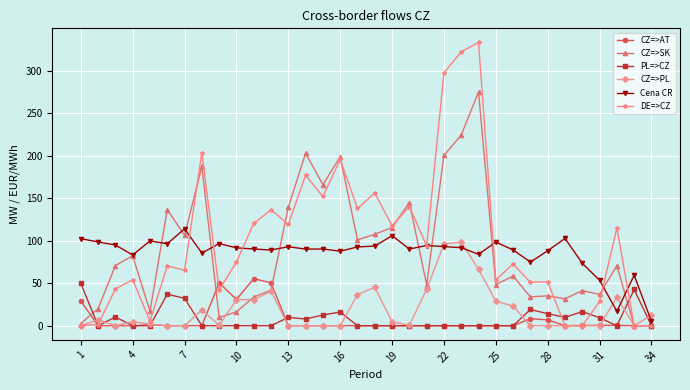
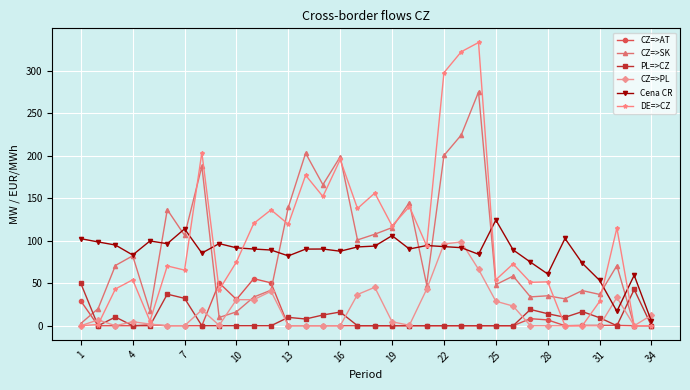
  {
    "Cena CR": {
      "1": 100,
      "7": 110,
      "10": 90,
-     "13": 90,
+     "13": 80,
      "16": 90,
      "19": 110,
      "22": 90,
-     "25": 100,
-     "28": 90,
+     "25": 120,
+     "28": 60,
      "31": 50,
      "34": 10
    }
  }
